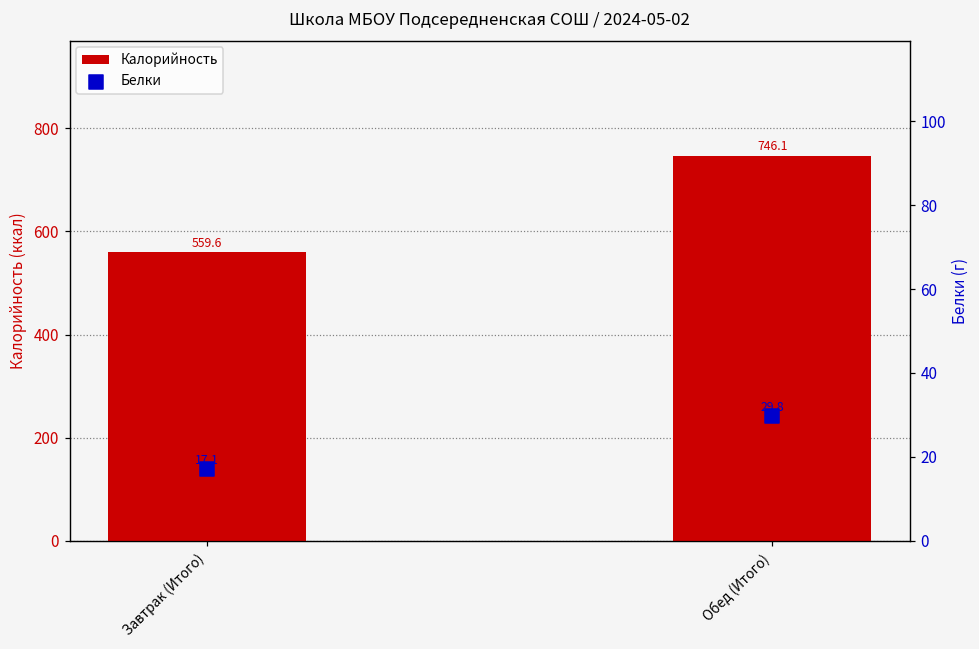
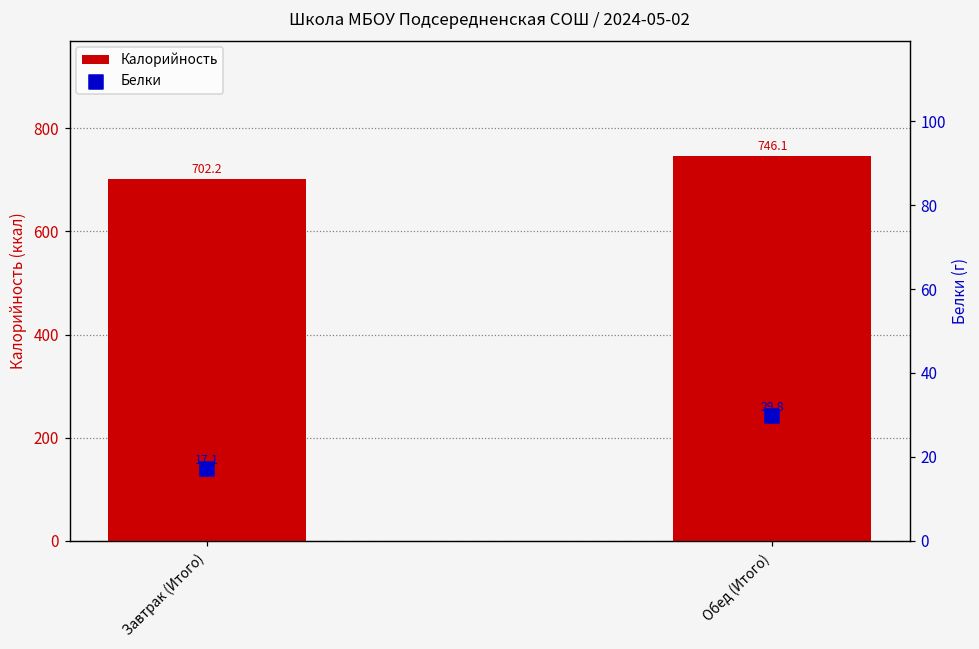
  {
    "Калорийность": {
-     "Завтрак (Итого)": 559.6,
+     "Завтрак (Итого)": 702.2,
      "Обед (Итого)": 746.1
    }
  }
